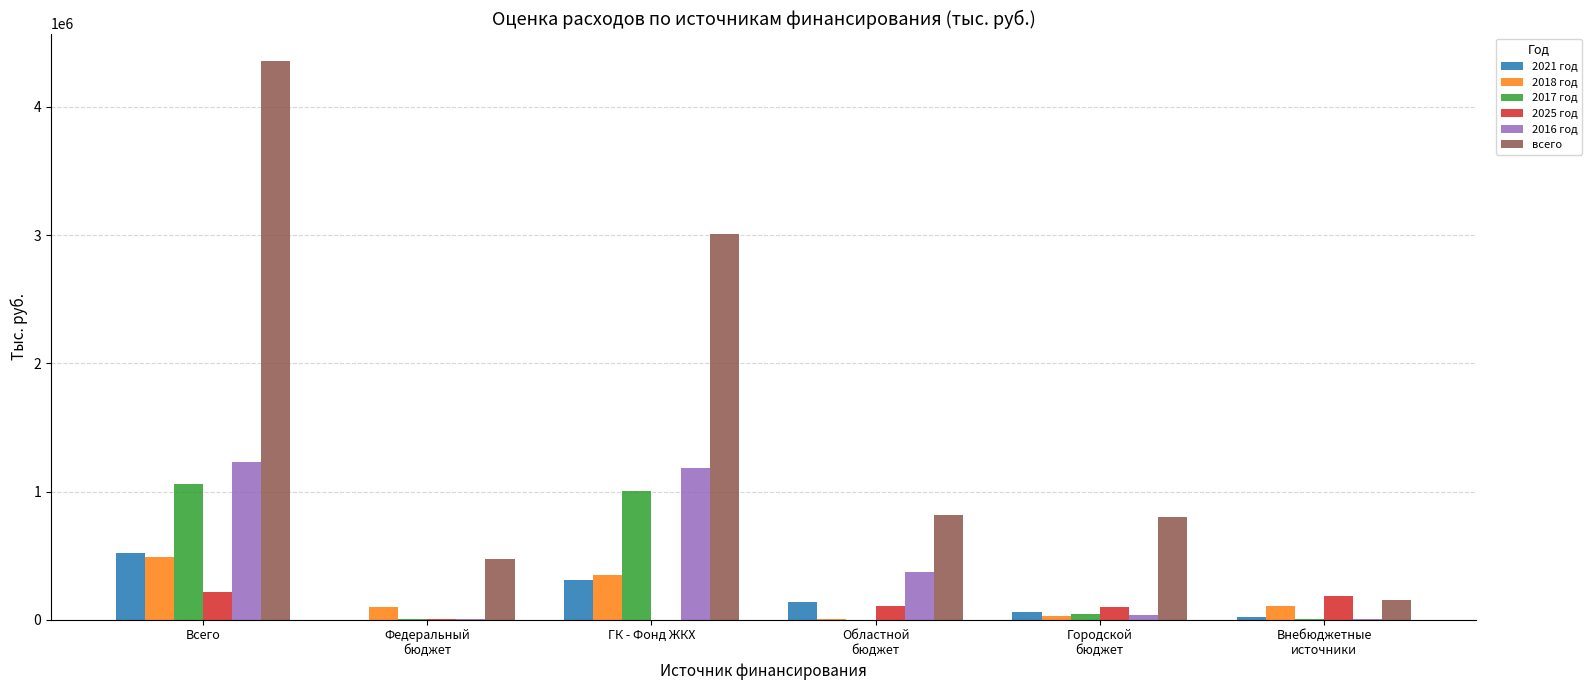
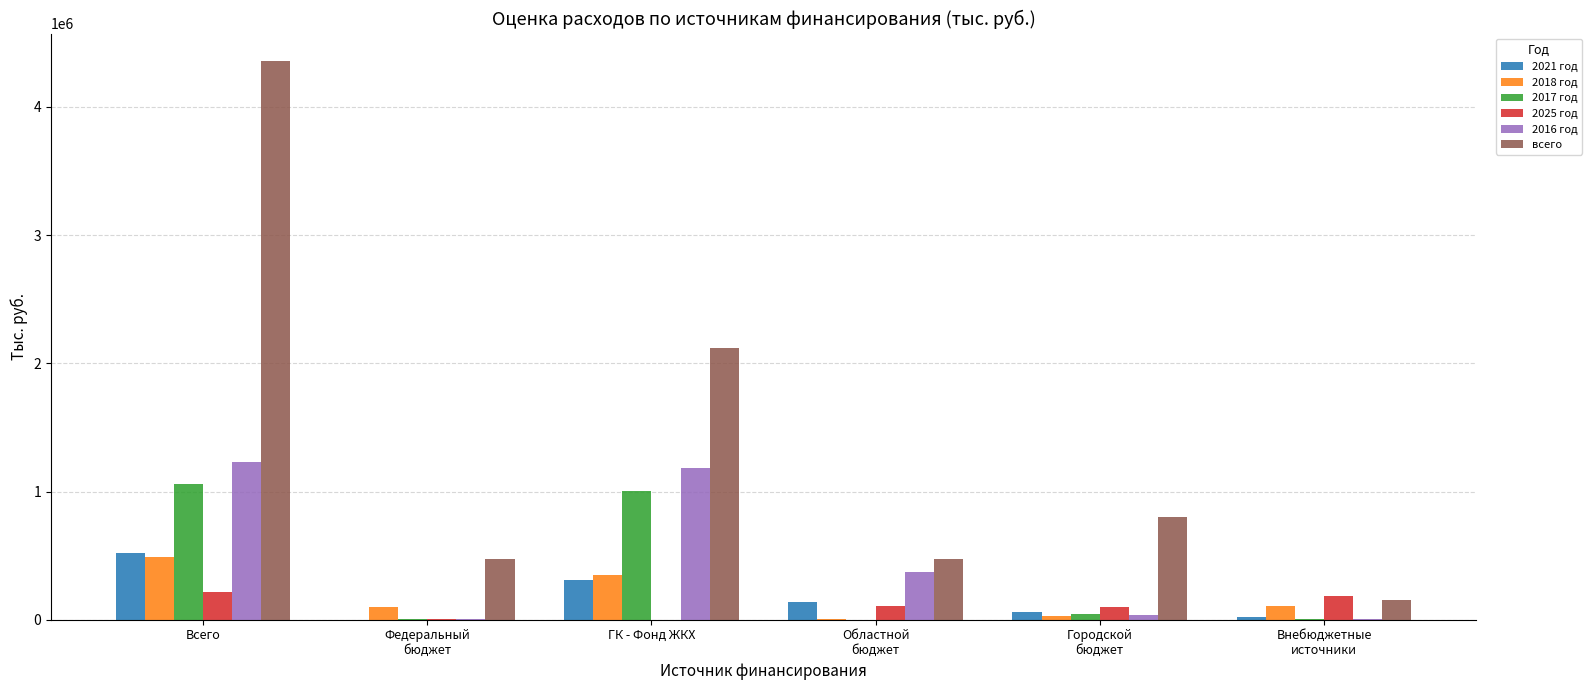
  {
    "2021 год": {
      "Всего": 520000,
      "Федеральный бюджет": 0,
      "ГК - Фонд ЖКХ": 310000,
      "Областной бюджет": 130000,
      "Городской бюджет": 60000
    },
    "2018 год": {
      "Всего": 490000,
      "Федеральный бюджет": 100000,
      "ГК - Фонд ЖКХ": 350000,
      "Городской бюджет": 30000,
      "Внебюджетные источники": 110000
    },
    "2017 год": {
      "Всего": 1060000,
      "ГК - Фонд ЖКХ": 1010000,
      "Городской бюджет": 40000
    },
    "2025 год": {
      "Всего": 220000,
      "ГК - Фонд ЖКХ": 0,
      "Областной бюджет": 100000,
      "Городской бюджет": 100000,
      "Внебюджетные источники": 190000
    },
    "2016 год": {
      "Всего": 1230000,
      "ГК - Фонд ЖКХ": 1190000,
      "Областной бюджет": 370000,
      "Городской бюджет": 30000
    },
    "всего": {
      "Всего": 4350000,
      "Федеральный бюджет": 470000,
-     "ГК - Фонд ЖКХ": 3000000,
-     "Областной бюджет": 810000,
+     "ГК - Фонд ЖКХ": 2120000,
+     "Областной бюджет": 480000,
      "Городской бюджет": 800000,
      "Внебюджетные источники": 150000
    }
  }
